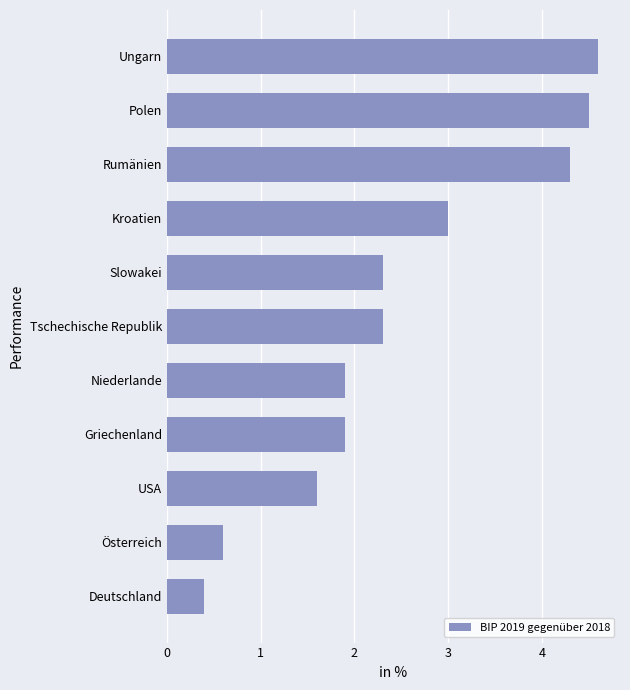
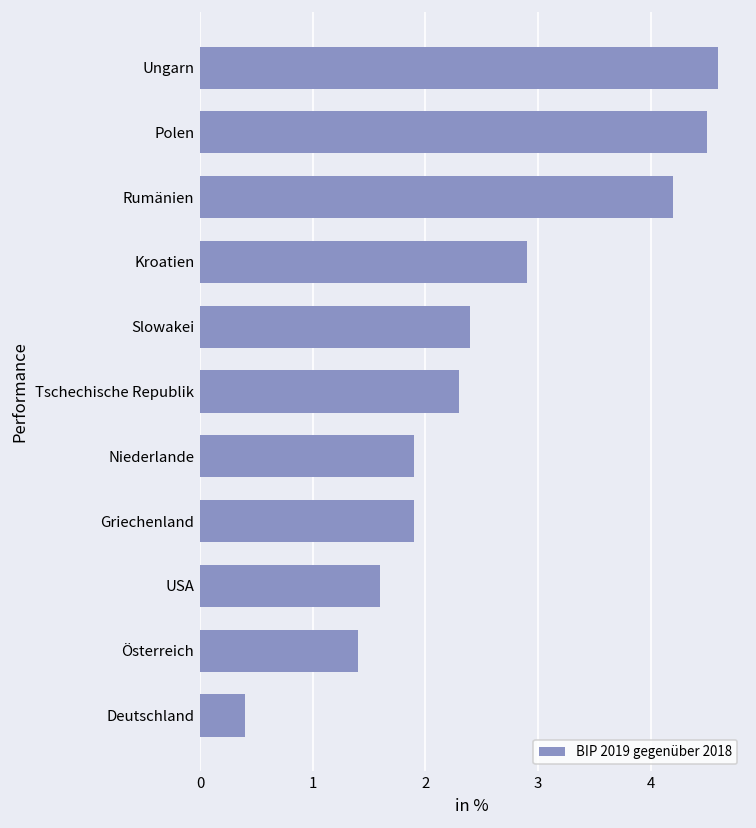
  {
    "Ungarn": 4.6,
    "Polen": 4.5,
-   "Rumänien": 4.3,
-   "Kroatien": 3.0,
-   "Slowakei": 2.3,
+   "Rumänien": 4.2,
+   "Kroatien": 2.9,
+   "Slowakei": 2.4,
    "Tschechische Republik": 2.3,
    "Niederlande": 1.9,
    "Griechenland": 1.9,
    "USA": 1.6,
-   "Österreich": 0.6,
+   "Österreich": 1.4,
    "Deutschland": 0.4
  }
